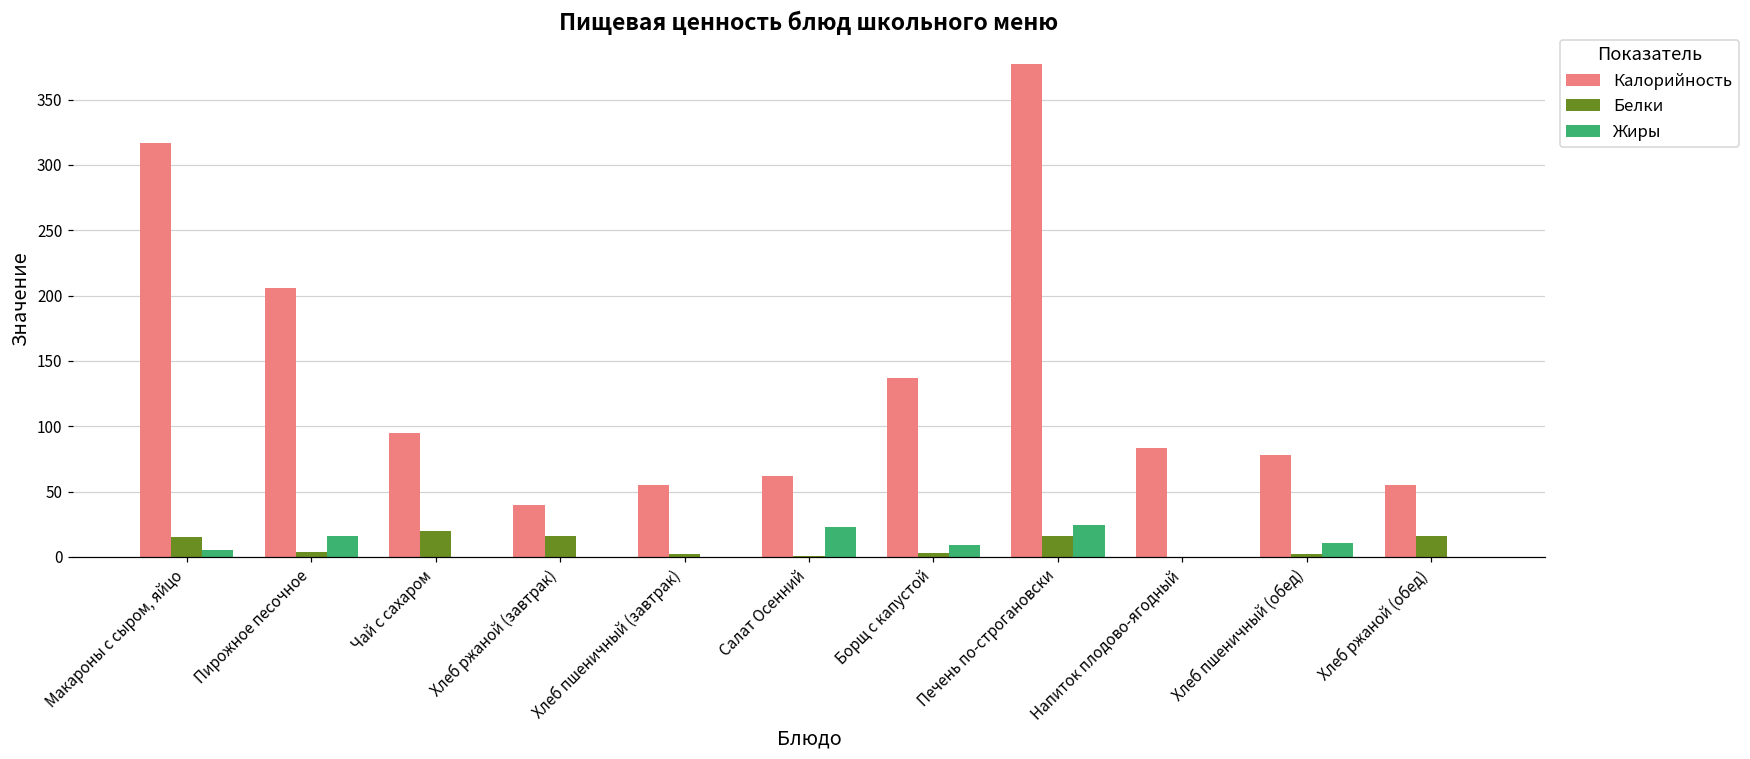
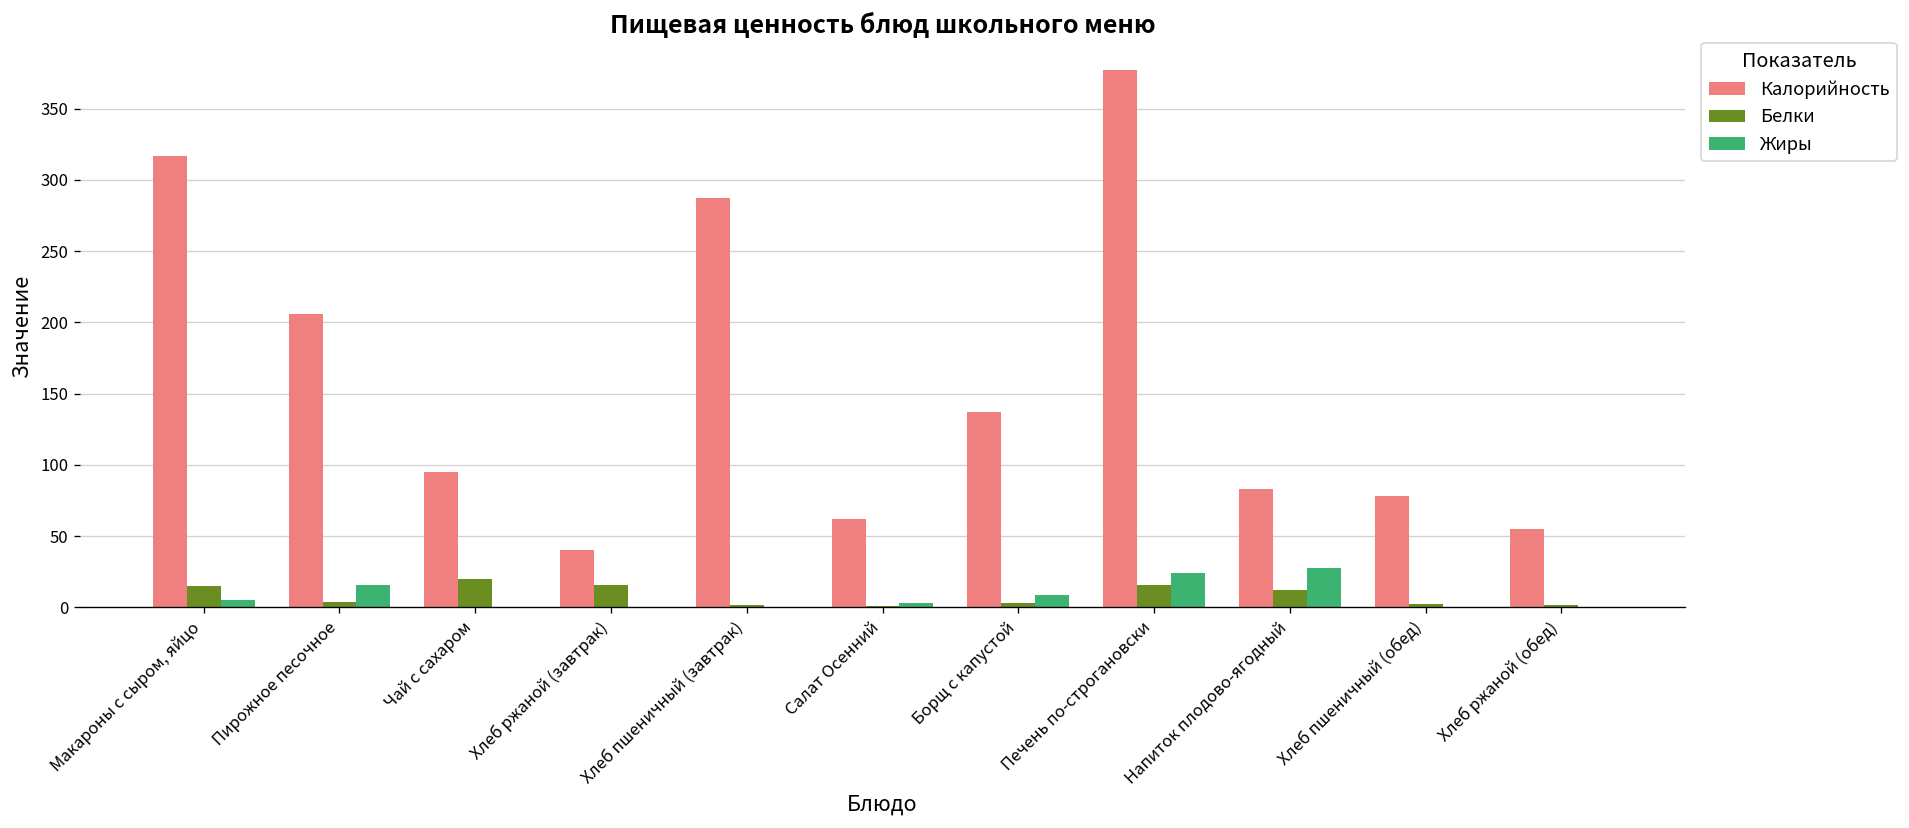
  {
    "Калорийность": {
      "Макароны с сыром, яйцо": 317,
      "Пирожное песочное": 206,
      "Чай с сахаром": 95,
      "Хлеб ржаной (завтрак)": 40,
-     "Хлеб пшеничный (завтрак)": 55,
+     "Хлеб пшеничный (завтрак)": 287,
      "Салат Осенний": 62,
      "Борщ с капустой": 137,
      "Печень по-строгановски": 377,
      "Напиток плодово-ягодный": 83,
      "Хлеб пшеничный (обед)": 78,
      "Хлеб ржаной (обед)": 55
    },
    "Белки": {
      "Макароны с сыром, яйцо": 15,
      "Пирожное песочное": 4,
      "Чай с сахаром": 20,
      "Хлеб ржаной (завтрак)": 16,
      "Борщ с капустой": 3,
      "Печень по-строгановски": 16,
-     "Напиток плодово-ягодный": 0,
+     "Напиток плодово-ягодный": 12,
      "Хлеб пшеничный (обед)": 3,
-     "Хлеб ржаной (обед)": 16
+     "Хлеб ржаной (обед)": 2
    },
    "Жиры": {
      "Макароны с сыром, яйцо": 5,
      "Пирожное песочное": 16,
      "Чай с сахаром": 0,
      "Хлеб ржаной (завтрак)": 0,
-     "Салат Осенний": 23,
+     "Салат Осенний": 3,
      "Борщ с капустой": 9,
      "Печень по-строгановски": 24,
-     "Напиток плодово-ягодный": 0,
-     "Хлеб пшеничный (обед)": 11,
+     "Напиток плодово-ягодный": 28,
+     "Хлеб пшеничный (обед)": 0,
      "Хлеб ржаной (обед)": 0
    }
  }
